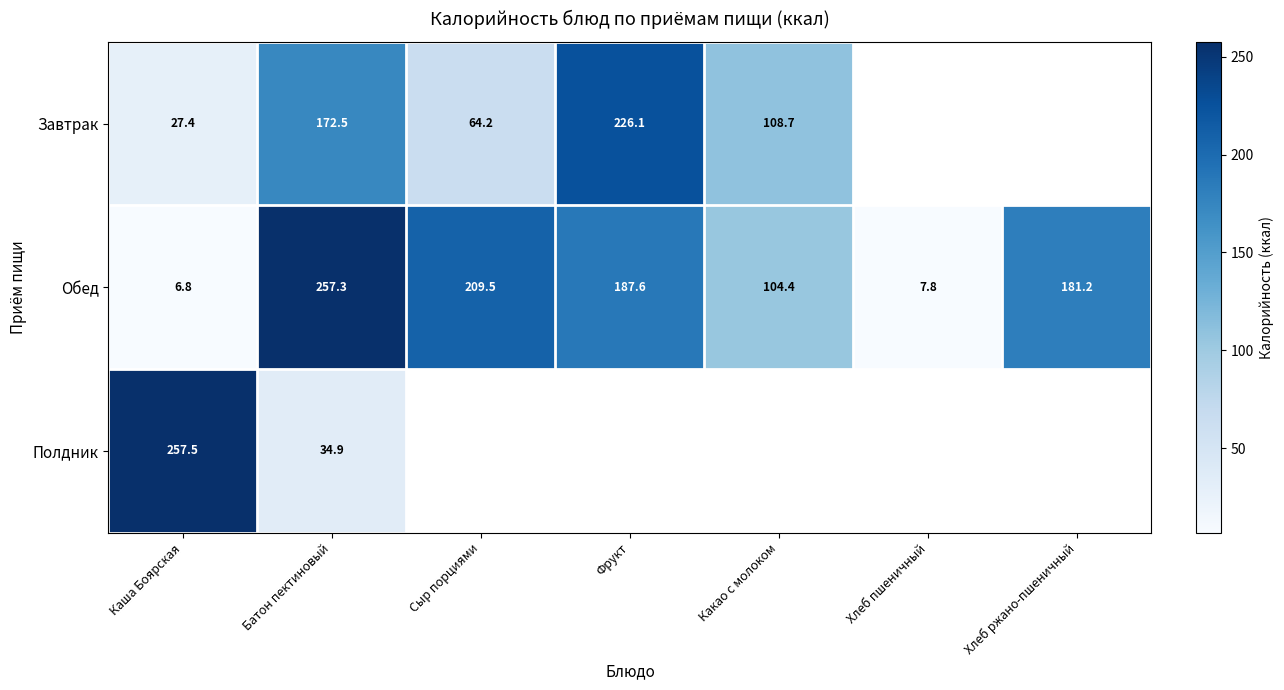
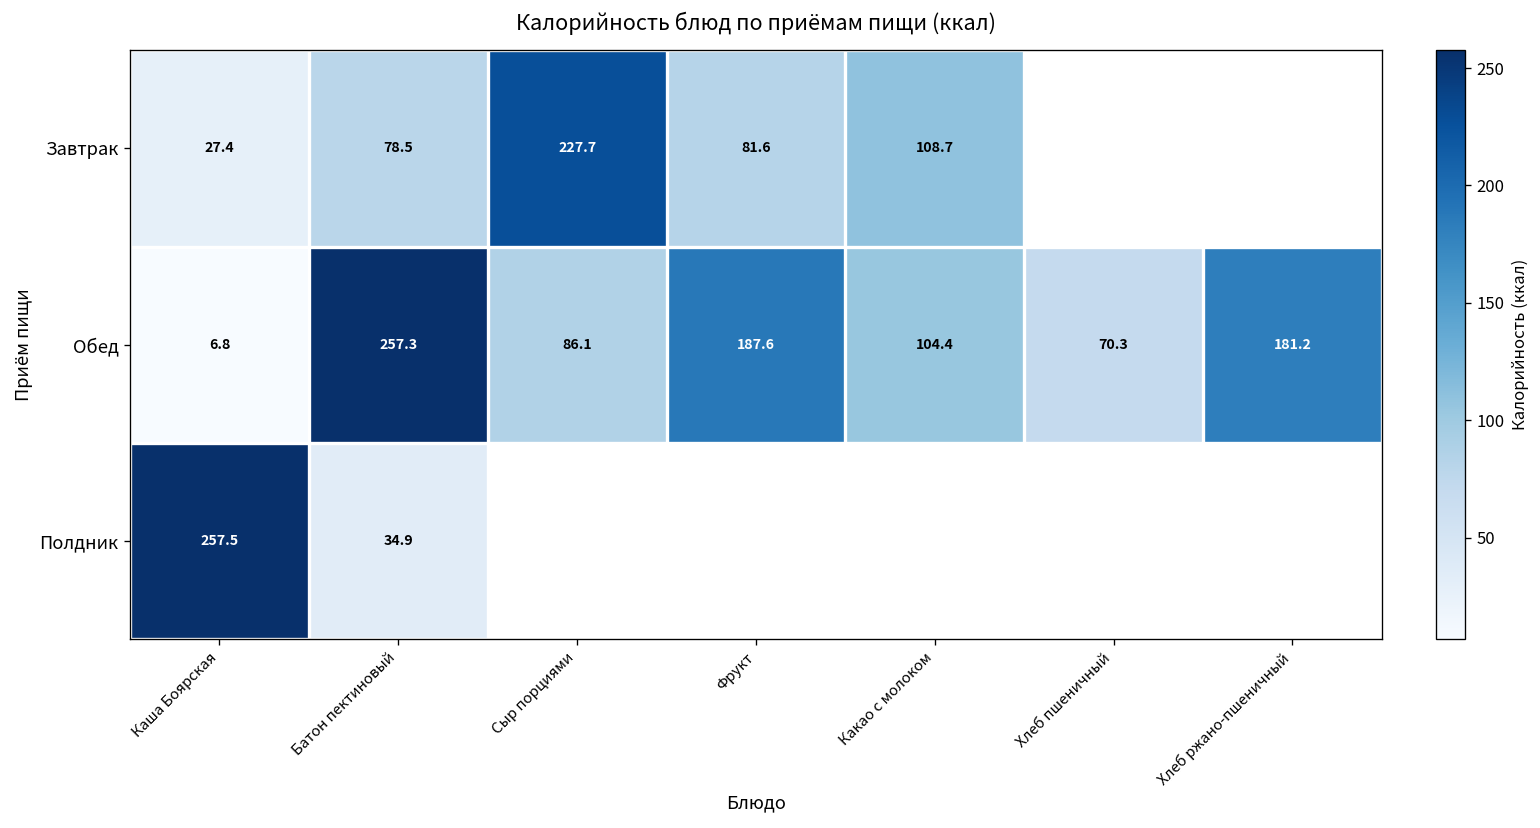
  {
    "Завтрак": {
      "Каша Боярская": 27.4,
-     "Батон пектиновый": 172.5,
-     "Сыр порциями": 64.2,
-     "Фрукт": 226.1,
+     "Батон пектиновый": 78.5,
+     "Сыр порциями": 227.7,
+     "Фрукт": 81.6,
      "Какао с молоком": 108.7
    },
    "Обед": {
      "Каша Боярская": 6.8,
      "Батон пектиновый": 257.3,
-     "Сыр порциями": 209.5,
+     "Сыр порциями": 86.1,
      "Фрукт": 187.6,
      "Какао с молоком": 104.4,
-     "Хлеб пшеничный": 7.8,
+     "Хлеб пшеничный": 70.3,
      "Хлеб ржано-пшеничный": 181.2
    },
    "Полдник": {
      "Каша Боярская": 257.5,
      "Батон пектиновый": 34.9
    }
  }
